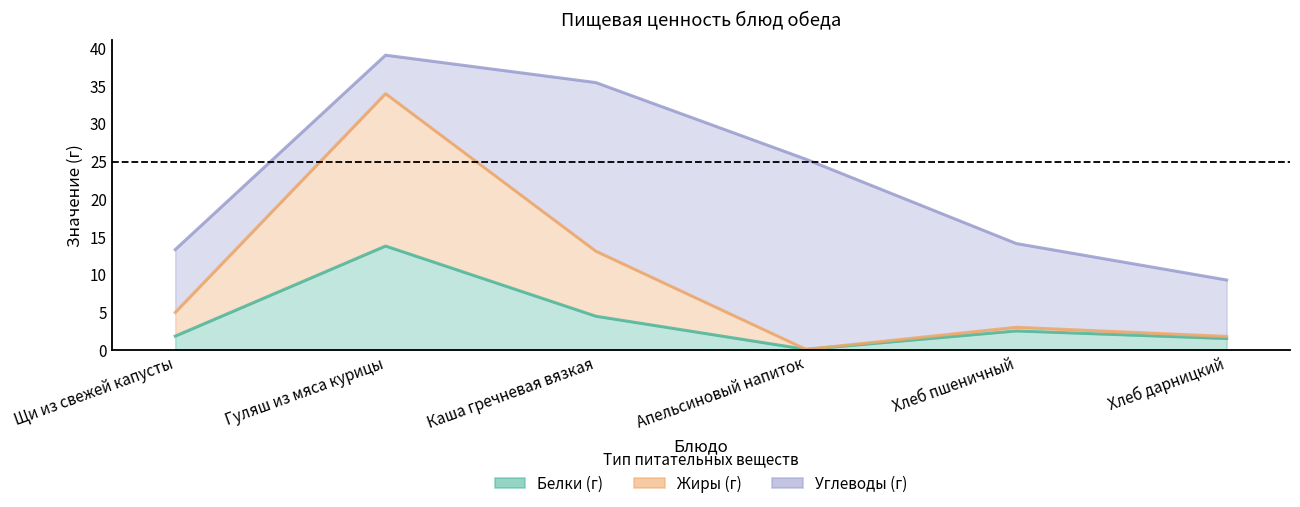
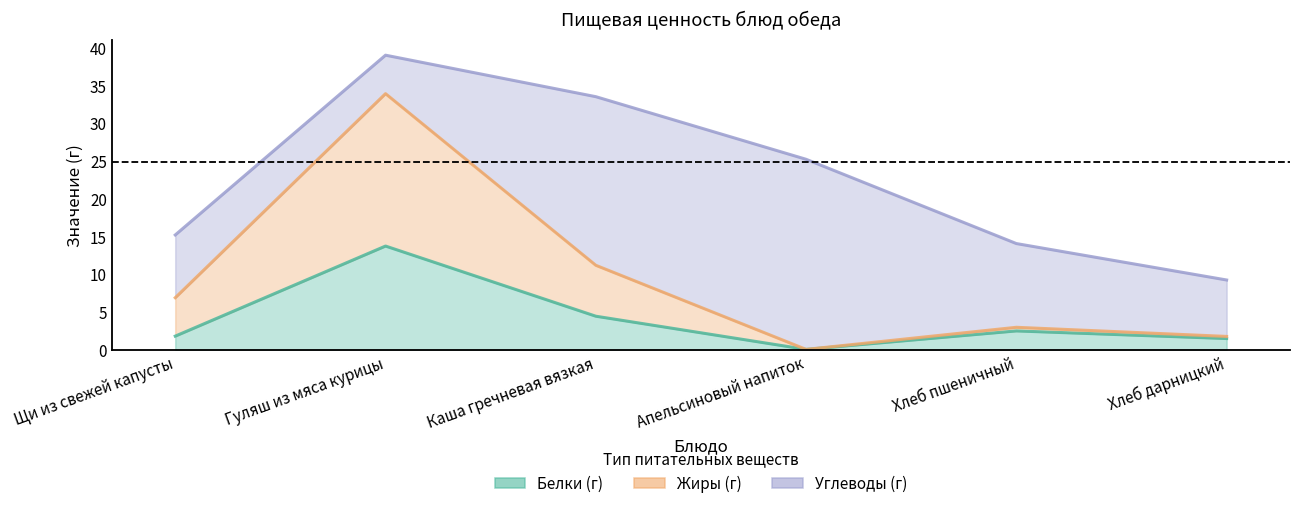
  {
    "Жиры (г)": {
-     "Щи из свежей капусты": 3,
+     "Щи из свежей капусты": 5,
      "Гуляш из мяса курицы": 20,
-     "Каша гречневая вязкая": 9,
+     "Каша гречневая вязкая": 7,
      "Хлеб пшеничный": 0
    }
  }
